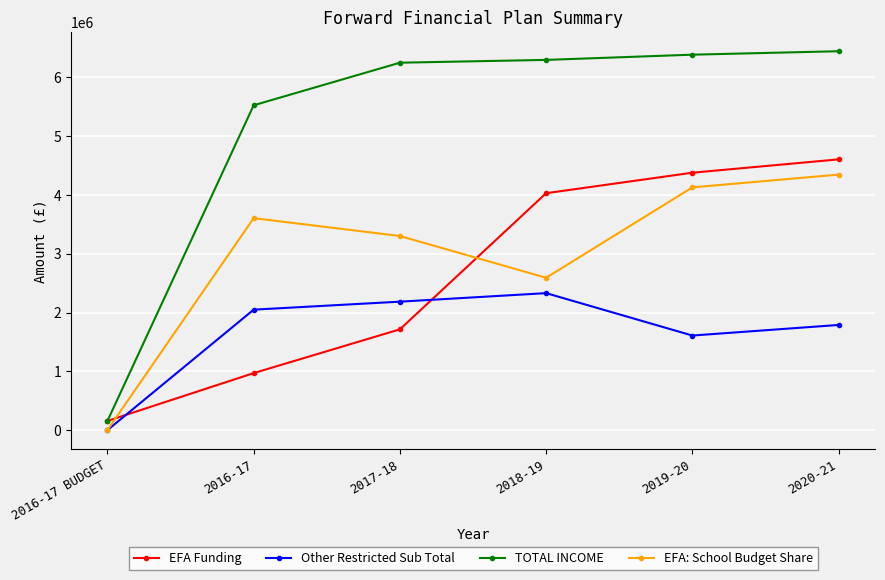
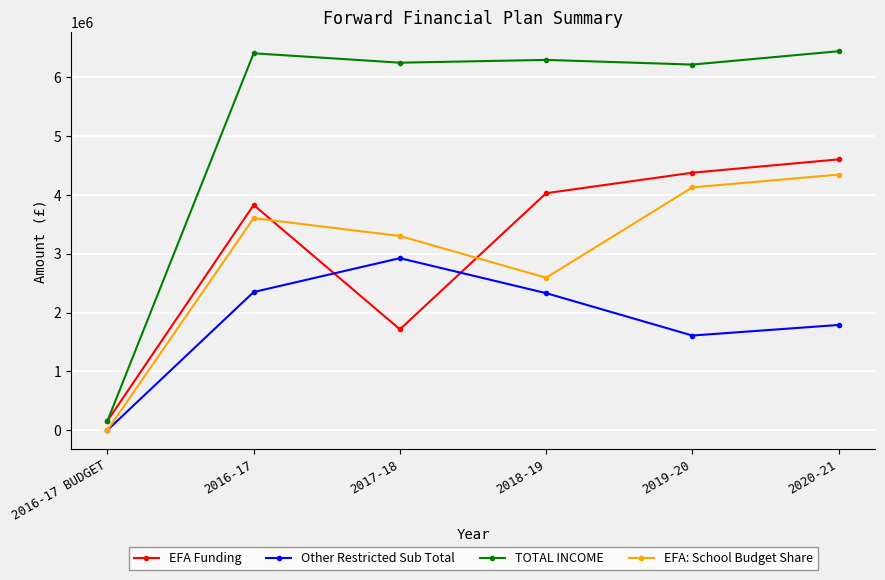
  {
    "EFA Funding": {
-     "2016-17": 1000000,
+     "2016-17": 3800000,
      "2017-18": 1700000,
      "2018-19": 4000000,
      "2019-20": 4400000,
      "2020-21": 4600000
    },
    "Other Restricted Sub Total": {
-     "2016-17": 2000000,
-     "2017-18": 2200000,
+     "2016-17": 2300000,
+     "2017-18": 2900000,
      "2018-19": 2300000,
      "2019-20": 1600000,
      "2020-21": 1800000
    },
    "TOTAL INCOME": {
-     "2016-17": 5500000,
+     "2016-17": 6400000,
      "2017-18": 6300000,
      "2018-19": 6300000,
-     "2019-20": 6400000,
+     "2019-20": 6200000,
      "2020-21": 6400000
    },
    "EFA: School Budget Share": {
      "2016-17": 3600000,
      "2017-18": 3300000,
      "2018-19": 2600000,
      "2019-20": 4100000,
      "2020-21": 4300000
    }
  }
